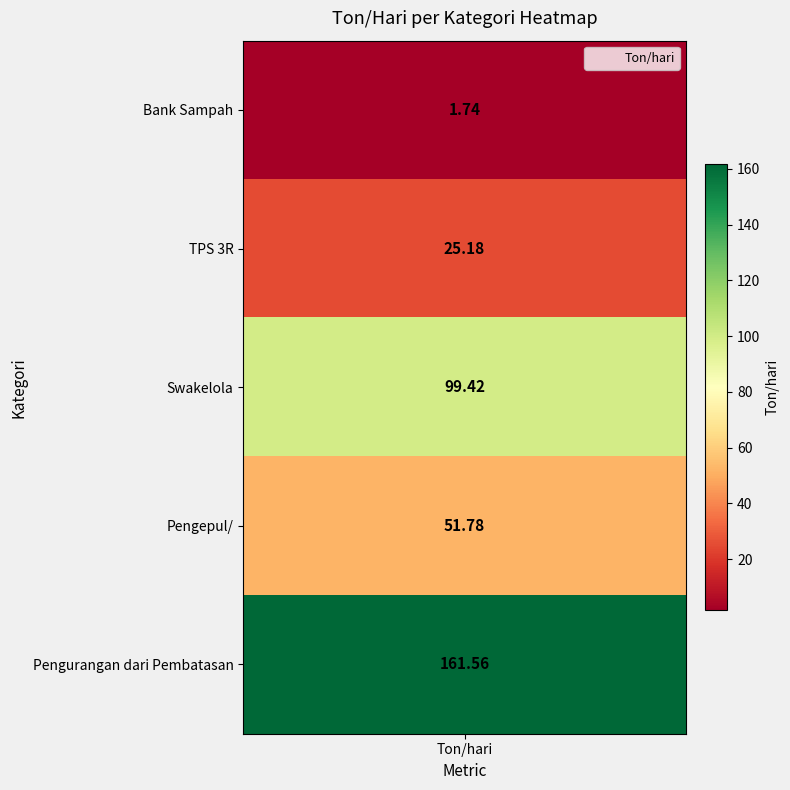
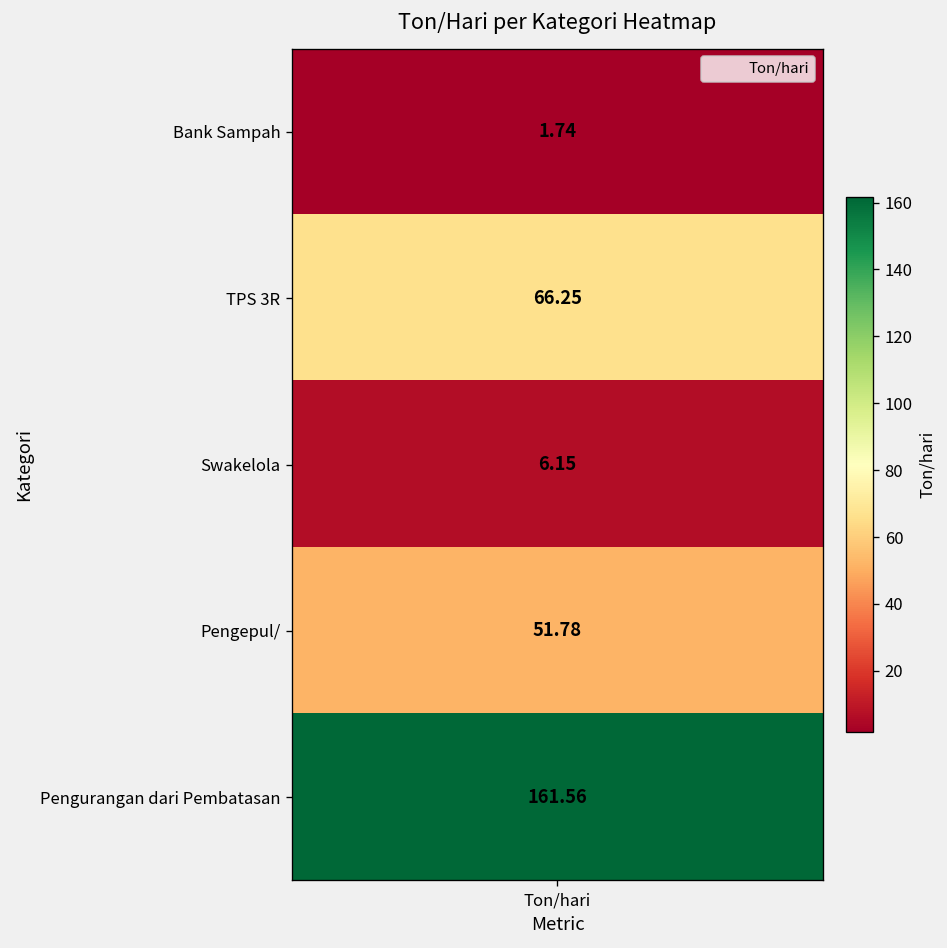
  {
    "Bank Sampah": {
      "Ton/hari": 1.74
    },
    "TPS 3R": {
-     "Ton/hari": 25.18
+     "Ton/hari": 66.25
    },
    "Swakelola": {
-     "Ton/hari": 99.42
+     "Ton/hari": 6.15
    },
    "Pengepul/": {
      "Ton/hari": 51.78
    },
    "Pengurangan dari Pembatasan": {
      "Ton/hari": 161.56
    }
  }
